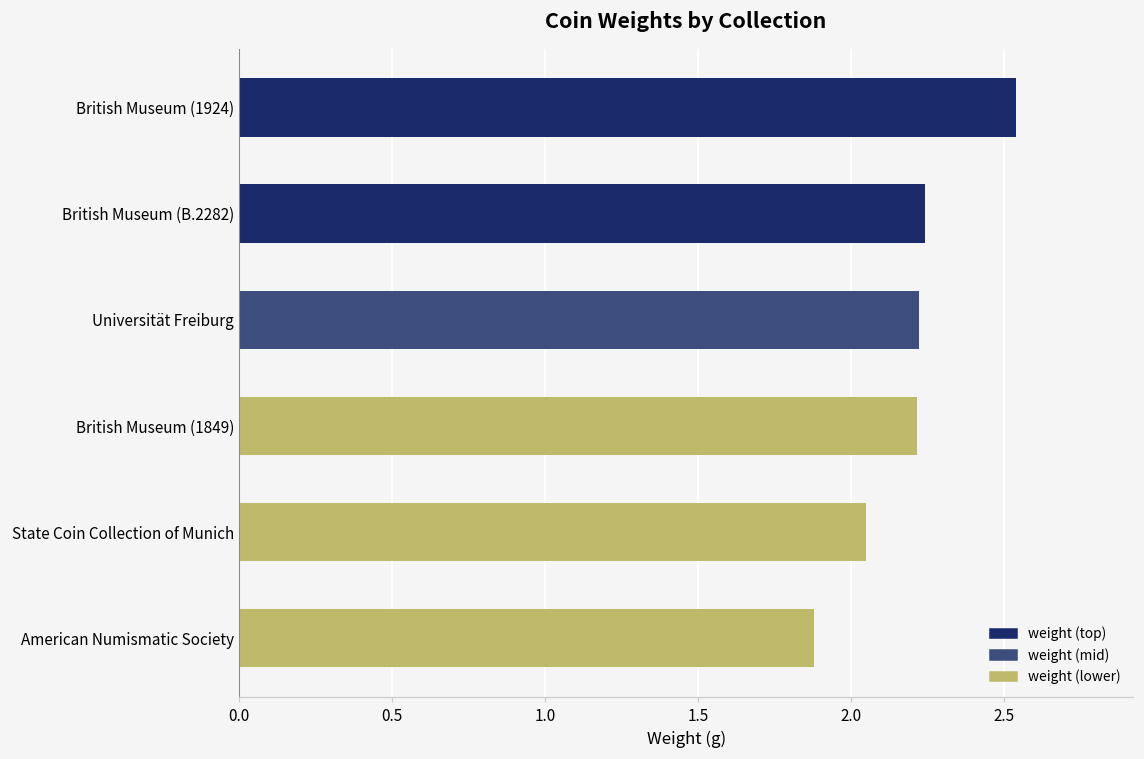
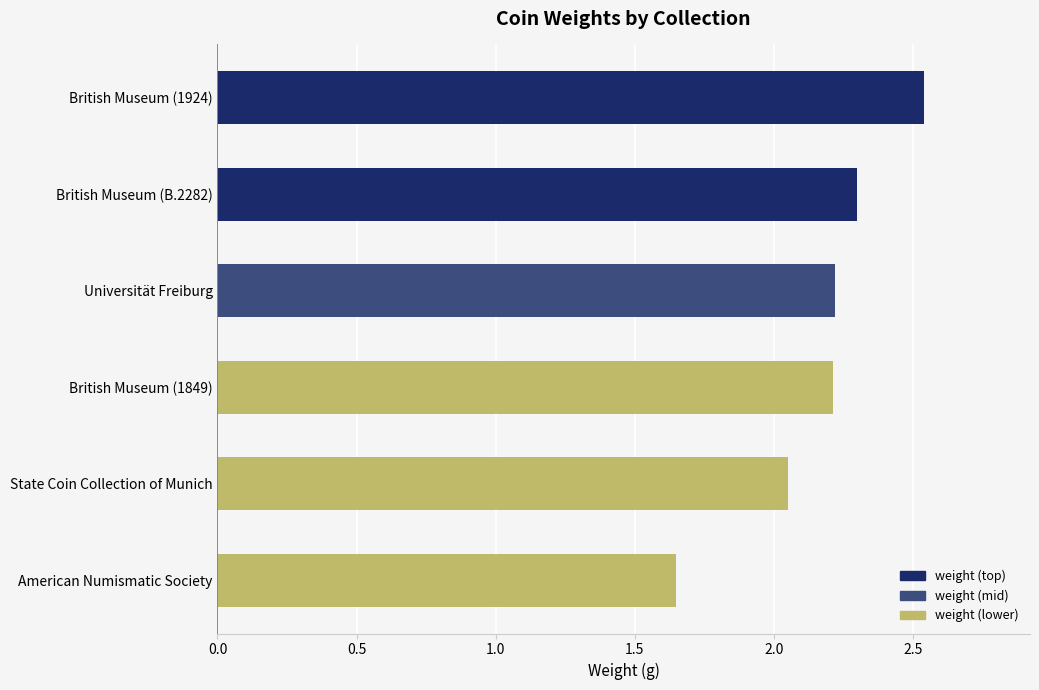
  {
    "British Museum (1924)": 2.54,
-   "British Museum (B.2282)": 2.24,
+   "British Museum (B.2282)": 2.30,
    "Universität Freiburg": 2.22,
    "British Museum (1849)": 2.21,
    "State Coin Collection of Munich": 2.05,
-   "American Numismatic Society": 1.88
+   "American Numismatic Society": 1.65
  }
